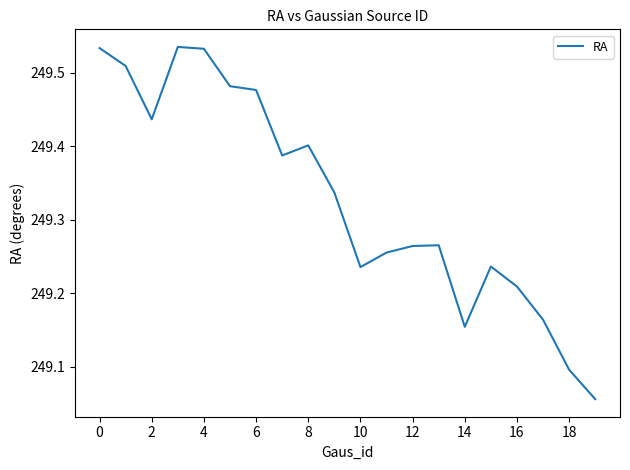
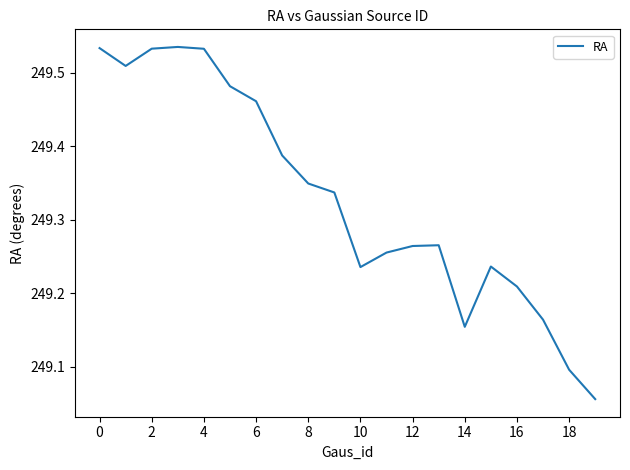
  {
    "0": 249.53,
-   "2": 249.44,
+   "2": 249.53,
    "4": 249.53,
-   "6": 249.48,
-   "8": 249.40,
+   "6": 249.46,
+   "8": 249.35,
    "10": 249.24,
    "12": 249.26,
    "14": 249.15,
    "16": 249.21,
    "18": 249.10
  }
